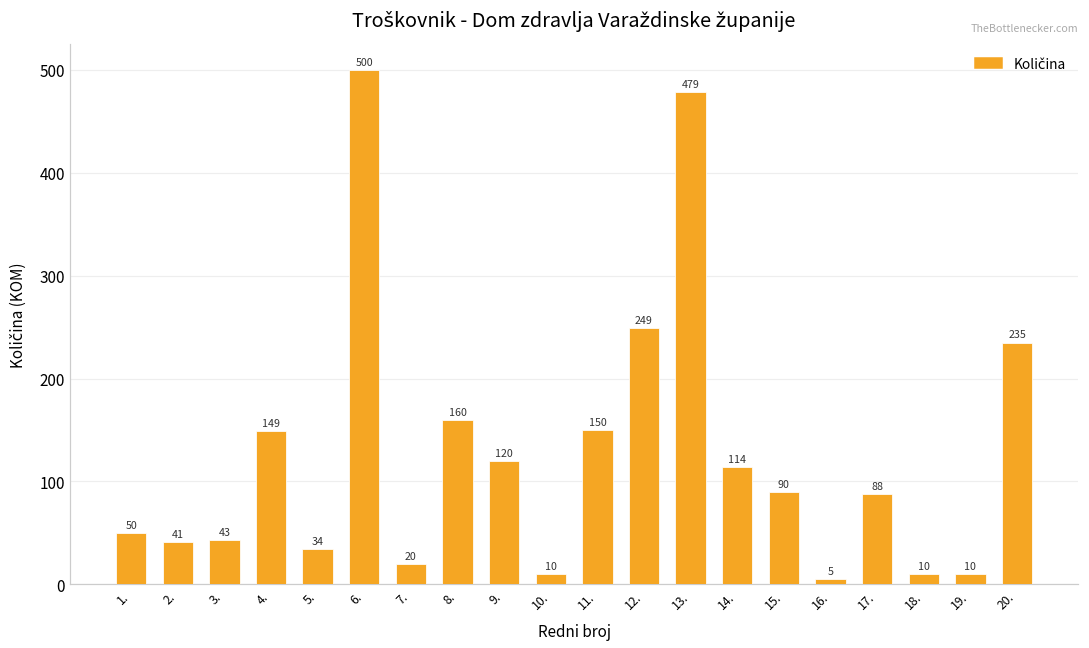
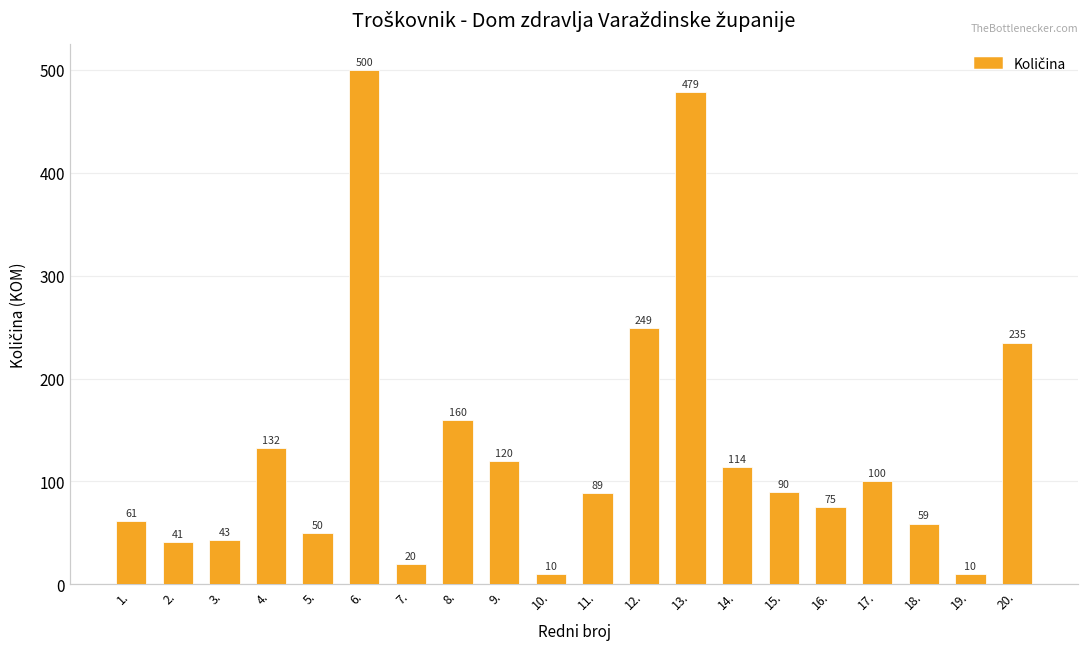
  {
-   "1.": 50,
+   "1.": 61,
    "2.": 41,
    "3.": 43,
-   "4.": 149,
-   "5.": 34,
+   "4.": 132,
+   "5.": 50,
    "6.": 500,
    "7.": 20,
    "8.": 160,
    "9.": 120,
    "10.": 10,
-   "11.": 150,
+   "11.": 89,
    "12.": 249,
    "13.": 479,
    "14.": 114,
    "15.": 90,
-   "16.": 5,
-   "17.": 88,
-   "18.": 10,
+   "16.": 75,
+   "17.": 100,
+   "18.": 59,
    "19.": 10,
    "20.": 235
  }
